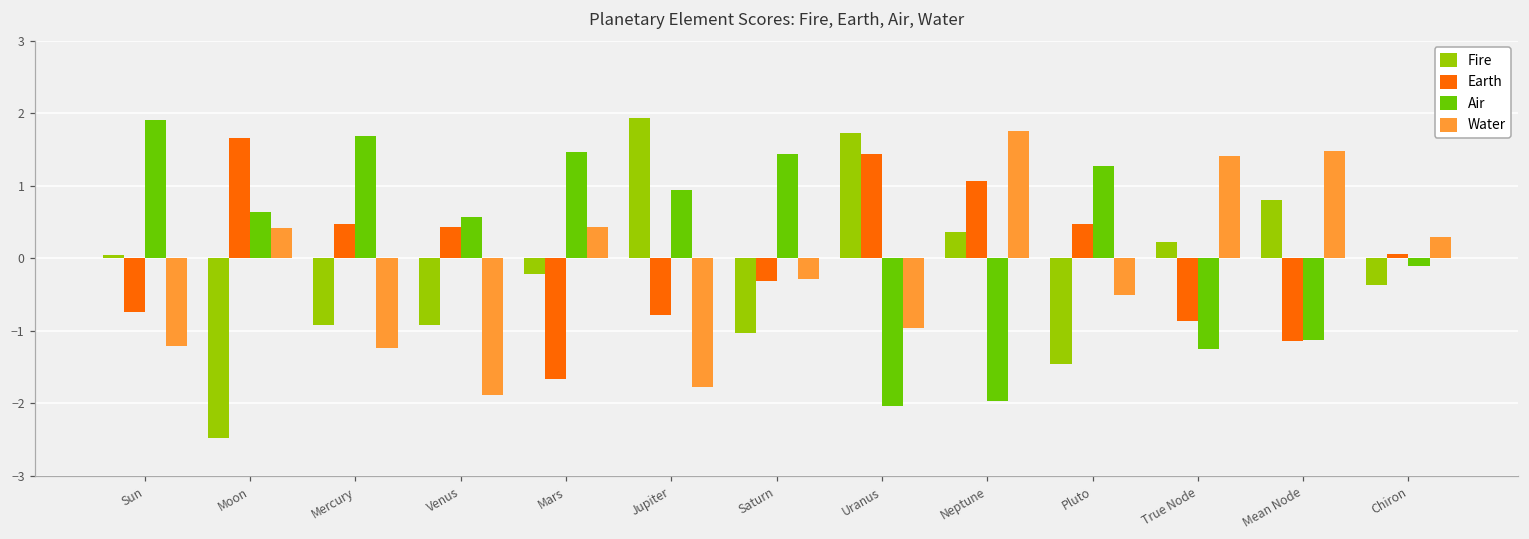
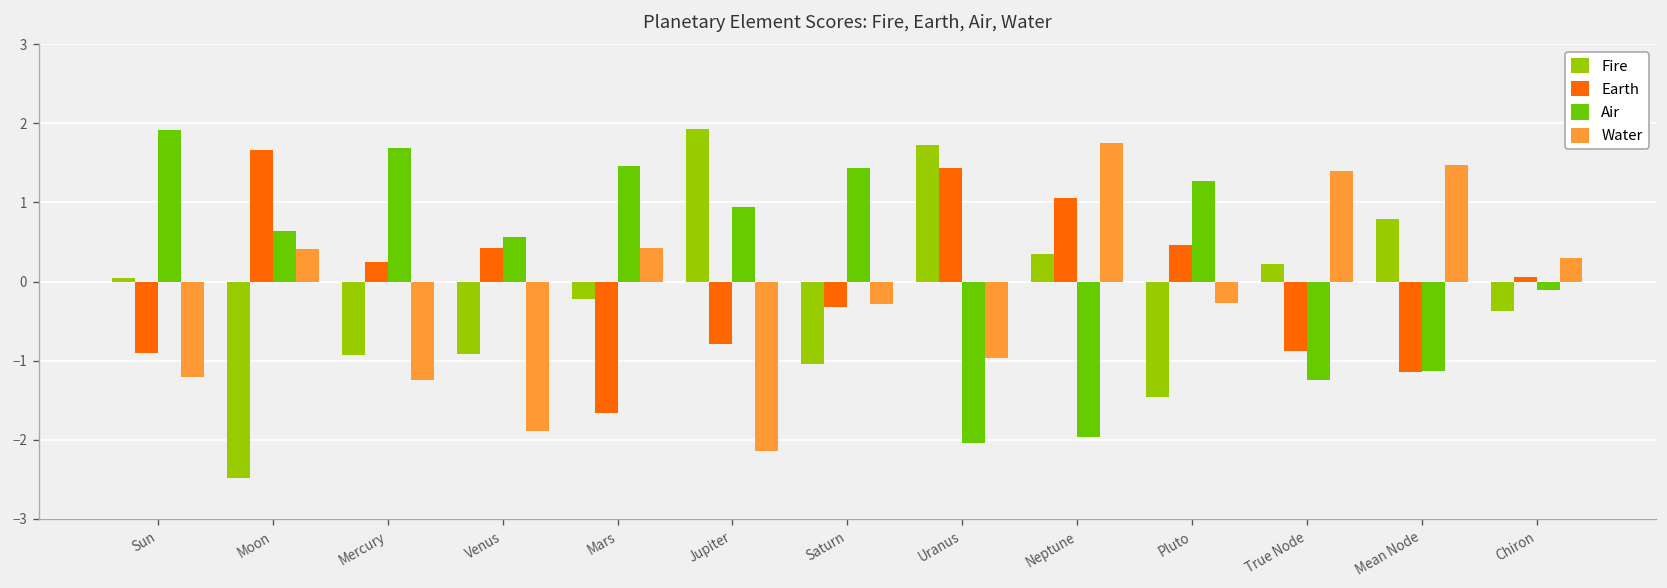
  {
    "Earth": {
-     "Sun": -0.7,
+     "Sun": -0.9,
      "Moon": 1.7,
-     "Mercury": 0.5,
+     "Mercury": 0.3,
      "Venus": 0.4,
      "Mars": -1.7,
      "Jupiter": -0.8,
      "Saturn": -0.3,
      "Uranus": 1.4,
      "Neptune": 1.1,
      "Pluto": 0.5,
      "True Node": -0.9,
      "Mean Node": -1.1,
      "Chiron": 0.1
    },
    "Water": {
      "Sun": -1.2,
      "Moon": 0.4,
      "Mercury": -1.2,
      "Venus": -1.9,
      "Mars": 0.4,
-     "Jupiter": -1.8,
+     "Jupiter": -2.1,
      "Saturn": -0.3,
      "Uranus": -1.0,
      "Neptune": 1.8,
-     "Pluto": -0.5,
+     "Pluto": -0.3,
      "True Node": 1.4,
      "Mean Node": 1.5,
      "Chiron": 0.3
    }
  }
